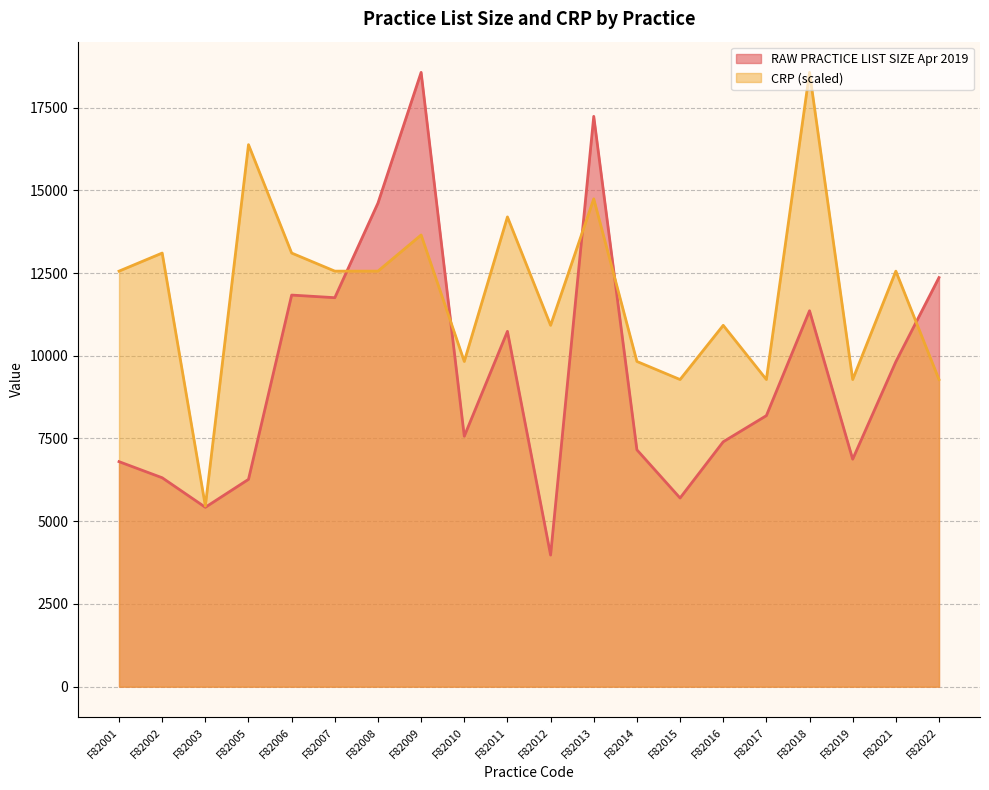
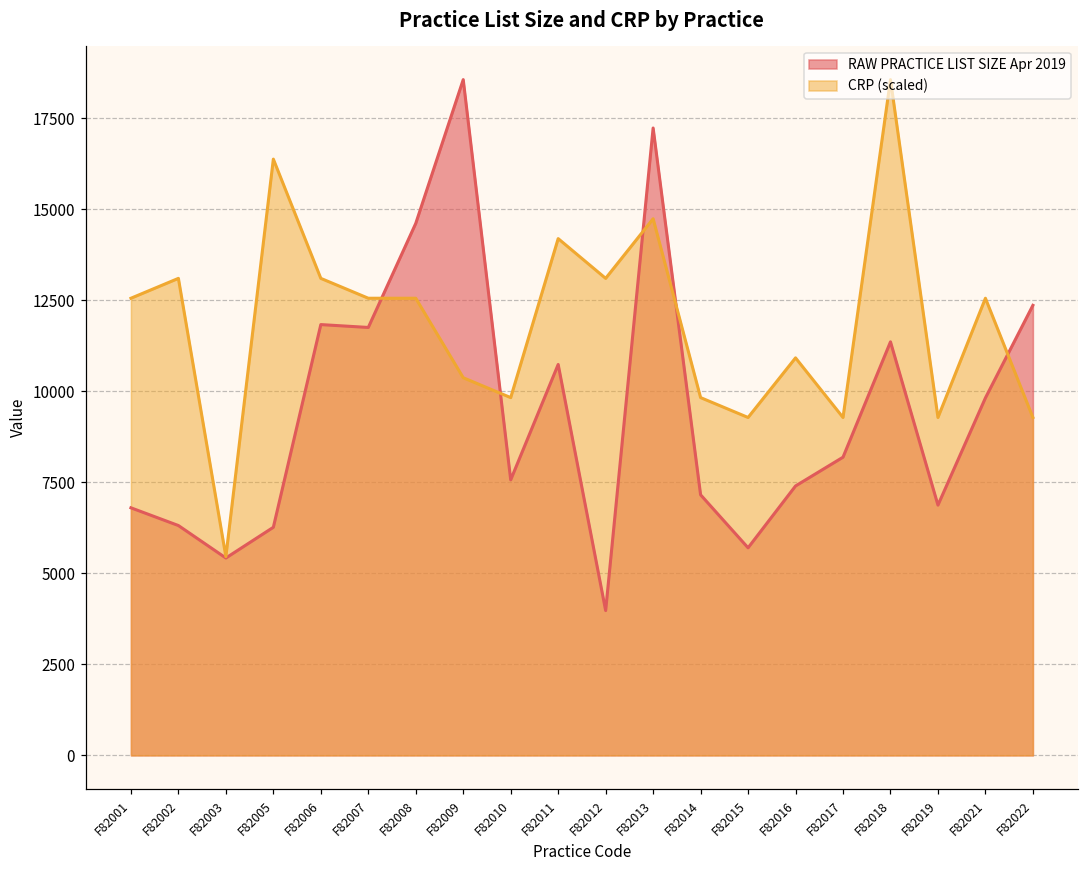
  {
    "RAW PRACTICE LIST SIZE Apr 2019": {
      "F82001": 6800,
      "F82002": 6300,
      "F82005": 6300,
      "F82006": 11800,
      "F82007": 11800,
      "F82008": 14600,
      "F82009": 18600,
      "F82010": 7600,
      "F82011": 10700,
      "F82012": 4000,
      "F82013": 17200,
      "F82014": 7200,
      "F82015": 5700,
      "F82016": 7400,
      "F82017": 8200,
      "F82018": 11400,
      "F82019": 6900,
      "F82021": 9800,
      "F82022": 12400
    },
    "CRP (scaled)": {
      "F82001": 12600,
      "F82002": 13100,
      "F82005": 16400,
      "F82006": 13100,
      "F82007": 12600,
      "F82008": 12600,
-     "F82009": 13600,
+     "F82009": 10400,
      "F82010": 9800,
      "F82011": 14200,
-     "F82012": 10900,
+     "F82012": 13100,
      "F82013": 14700,
      "F82014": 9800,
      "F82015": 9300,
      "F82016": 10900,
      "F82017": 9300,
      "F82019": 9300,
      "F82021": 12600,
      "F82022": 9300
    }
  }
